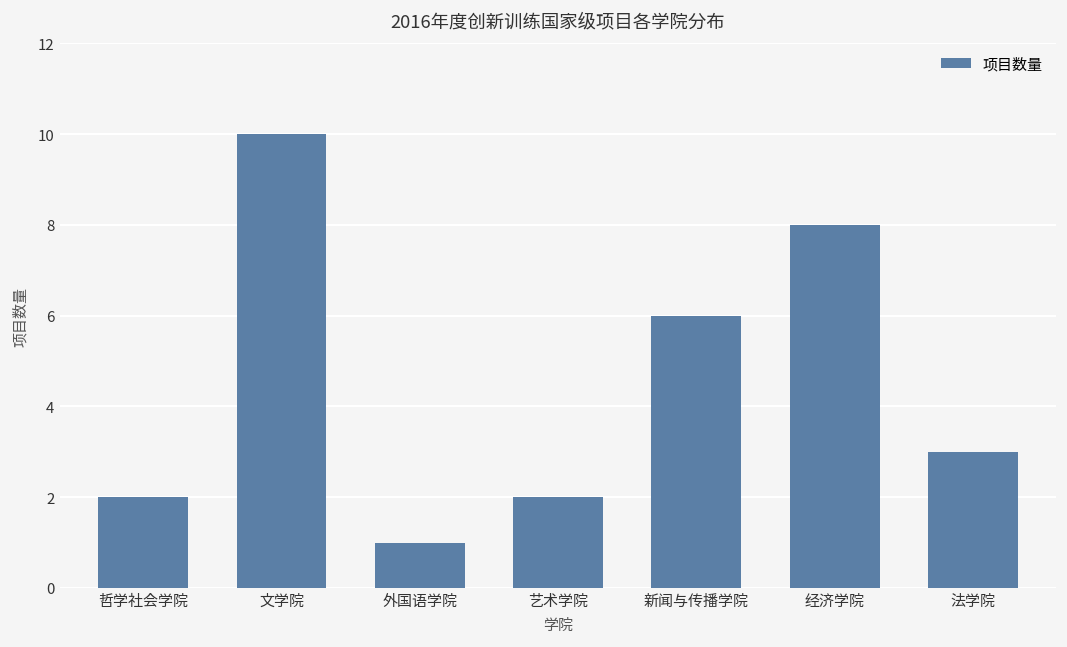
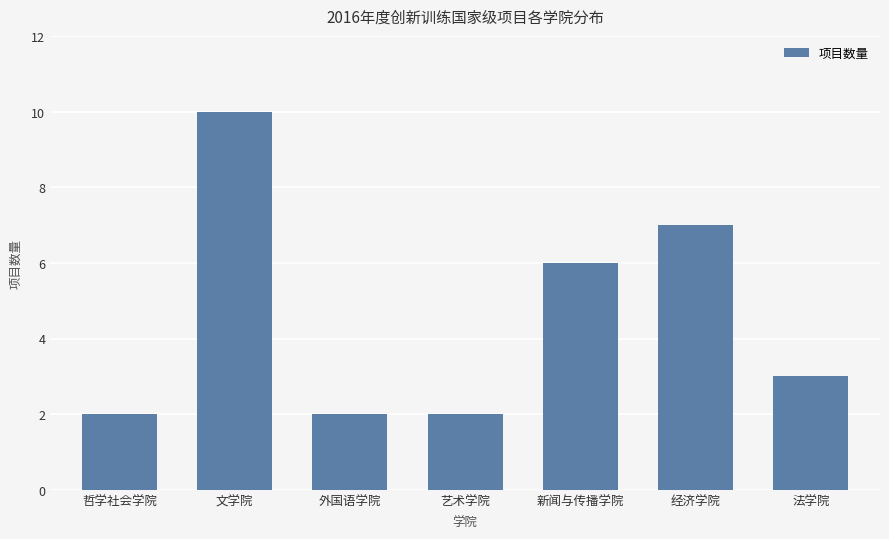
  {
    "哲学社会学院": 2,
    "文学院": 10,
-   "外国语学院": 1,
+   "外国语学院": 2,
    "艺术学院": 2,
    "新闻与传播学院": 6,
-   "经济学院": 8,
+   "经济学院": 7,
    "法学院": 3
  }
